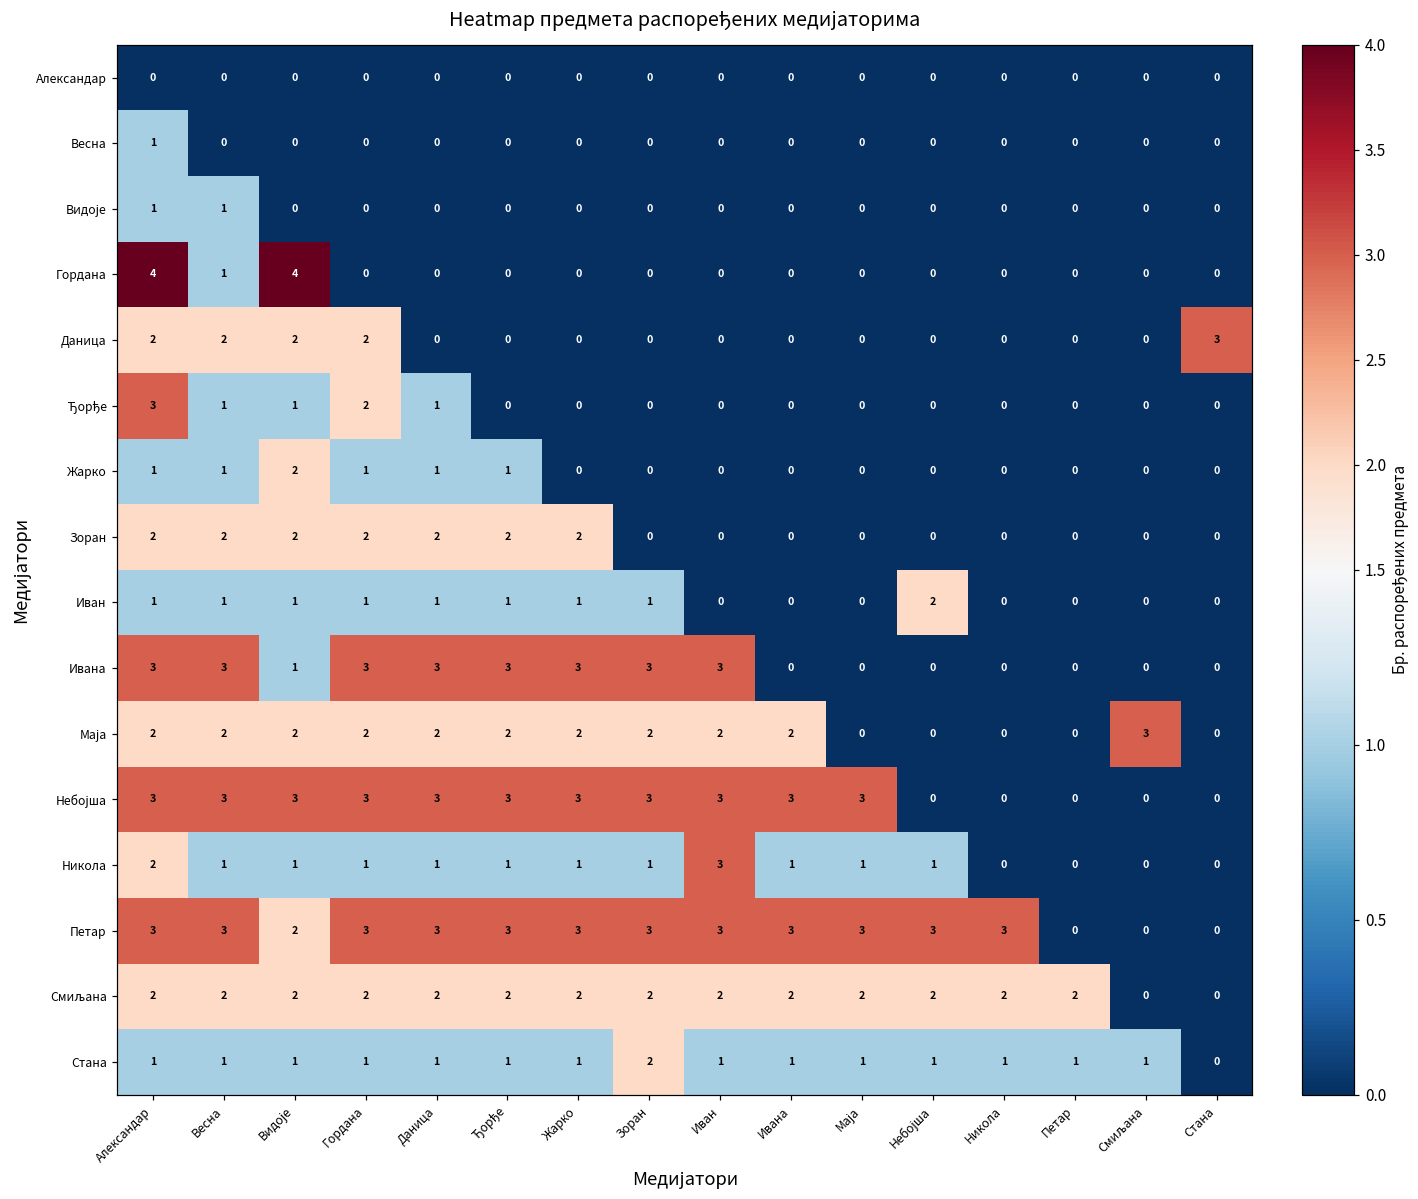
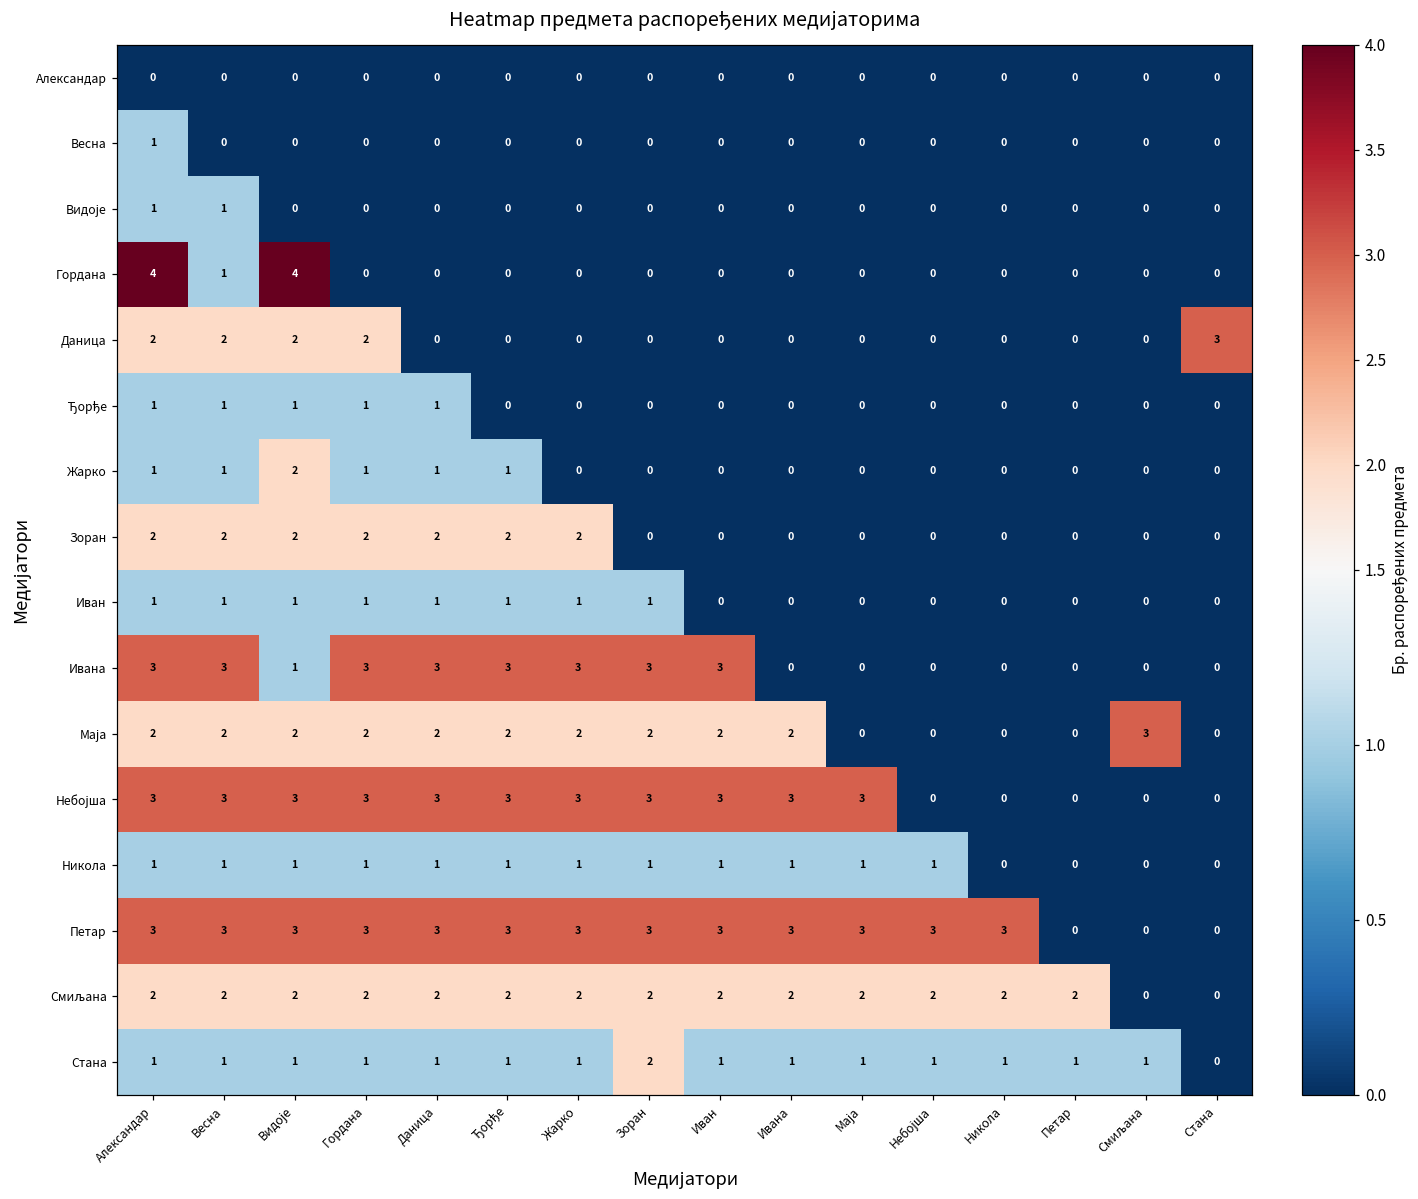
  {
    "Ђорђе": {
-     "Александар": 3,
+     "Александар": 1,
      "Весна": 1,
      "Видоје": 1,
-     "Гордана": 2,
+     "Гордана": 1,
      "Даница": 1,
      "Ђорђе": 0,
      "Жарко": 0,
      "Зоран": 0,
      "Иван": 0,
      "Ивана": 0,
      "Маја": 0,
      "Небојша": 0,
      "Никола": 0,
      "Петар": 0,
      "Смиљана": 0,
      "Стана": 0
    },
    "Иван": {
      "Александар": 1,
      "Весна": 1,
      "Видоје": 1,
      "Гордана": 1,
      "Даница": 1,
      "Ђорђе": 1,
      "Жарко": 1,
      "Зоран": 1,
      "Иван": 0,
      "Ивана": 0,
      "Маја": 0,
-     "Небојша": 2,
+     "Небојша": 0,
      "Никола": 0,
      "Петар": 0,
      "Смиљана": 0,
      "Стана": 0
    },
    "Никола": {
-     "Александар": 2,
+     "Александар": 1,
      "Весна": 1,
      "Видоје": 1,
      "Гордана": 1,
      "Даница": 1,
      "Ђорђе": 1,
      "Жарко": 1,
      "Зоран": 1,
-     "Иван": 3,
+     "Иван": 1,
      "Ивана": 1,
      "Маја": 1,
      "Небојша": 1,
      "Никола": 0,
      "Петар": 0,
      "Смиљана": 0,
      "Стана": 0
    },
    "Петар": {
      "Александар": 3,
      "Весна": 3,
-     "Видоје": 2,
+     "Видоје": 3,
      "Гордана": 3,
      "Даница": 3,
      "Ђорђе": 3,
      "Жарко": 3,
      "Зоран": 3,
      "Иван": 3,
      "Ивана": 3,
      "Маја": 3,
      "Небојша": 3,
      "Никола": 3,
      "Петар": 0,
      "Смиљана": 0,
      "Стана": 0
    }
  }
